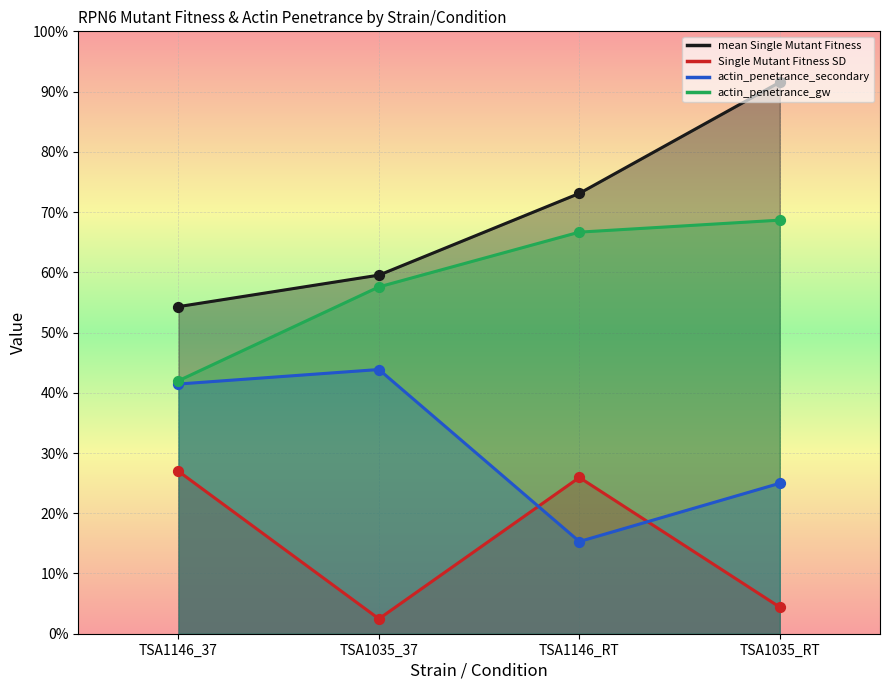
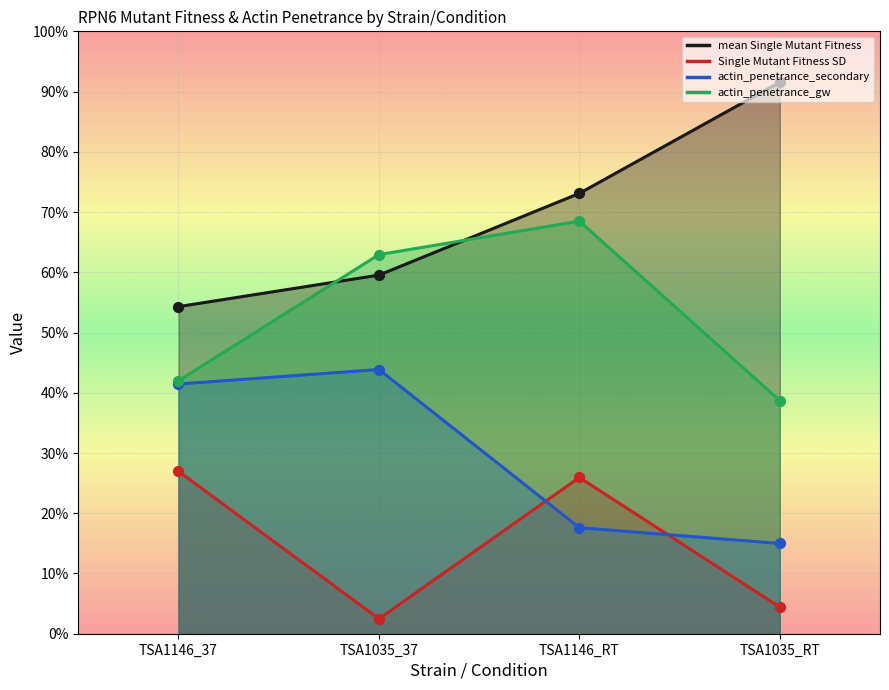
  {
    "mean Single Mutant Fitness": {
      "TSA1146_37": "54%",
      "TSA1035_37": "60%",
      "TSA1146_RT": "73%"
    },
    "Single Mutant Fitness SD": {
      "TSA1146_37": "27%",
      "TSA1035_37": "2%",
      "TSA1146_RT": "26%",
      "TSA1035_RT": "4%"
    },
    "actin_penetrance_secondary": {
      "TSA1146_37": "41%",
      "TSA1035_37": "44%",
-     "TSA1146_RT": "15%",
-     "TSA1035_RT": "25%"
+     "TSA1146_RT": "18%",
+     "TSA1035_RT": "15%"
    },
    "actin_penetrance_gw": {
      "TSA1146_37": "42%",
-     "TSA1035_37": "58%",
-     "TSA1146_RT": "67%",
-     "TSA1035_RT": "69%"
+     "TSA1035_37": "63%",
+     "TSA1146_RT": "68%",
+     "TSA1035_RT": "39%"
    }
  }
